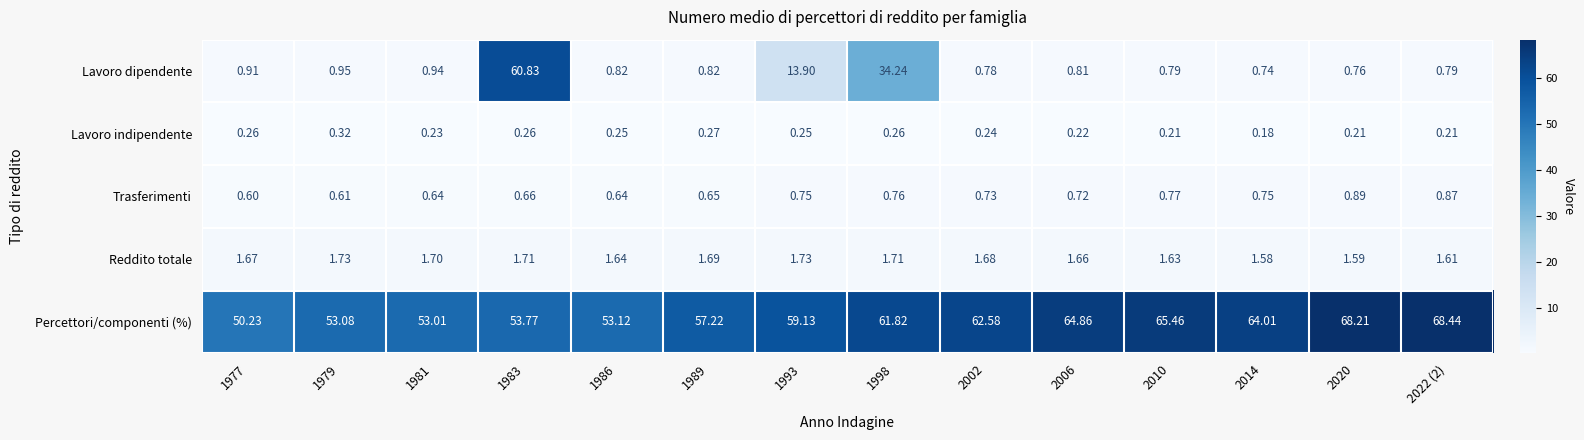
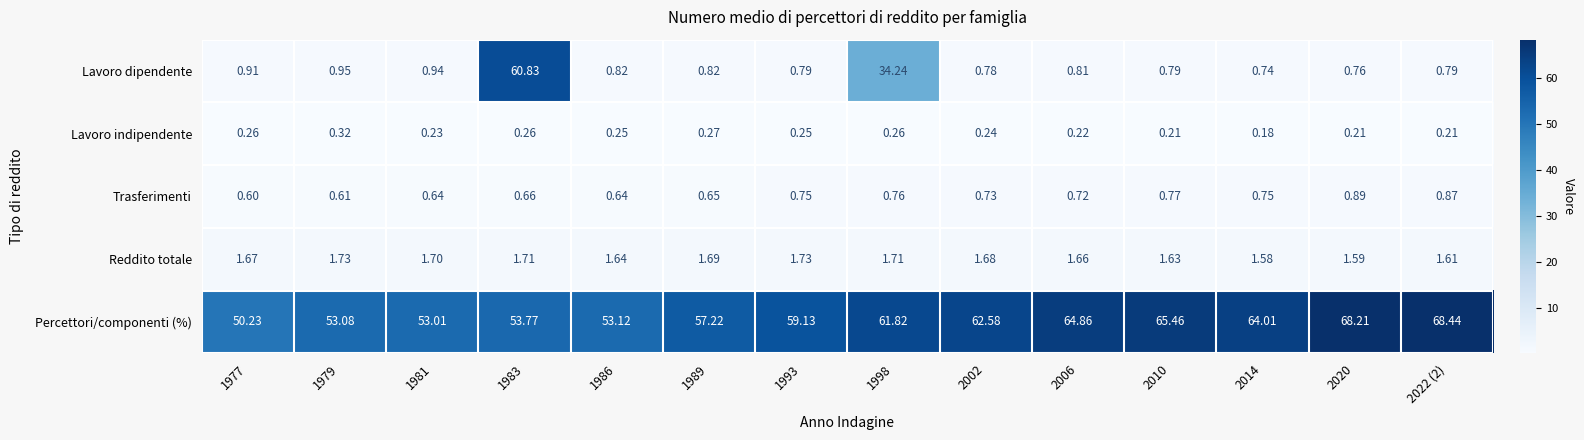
  {
    "Lavoro dipendente": {
      "1977": 0.91,
      "1979": 0.95,
      "1981": 0.94,
      "1983": 60.83,
      "1986": 0.82,
      "1989": 0.82,
-     "1993": 13.90,
+     "1993": 0.79,
      "1998": 34.24,
      "2002": 0.78,
      "2006": 0.81,
      "2010": 0.79,
      "2014": 0.74,
      "2020": 0.76,
      "2022 (2)": 0.79
    },
    "Lavoro indipendente": {
      "1977": 0.26,
      "1979": 0.32,
      "1981": 0.23,
      "1983": 0.26,
      "1986": 0.25,
      "1989": 0.27,
      "1993": 0.25,
      "1998": 0.26,
      "2002": 0.24,
      "2006": 0.22,
      "2010": 0.21,
      "2014": 0.18,
      "2020": 0.21,
      "2022 (2)": 0.21
    },
    "Trasferimenti": {
      "1977": 0.60,
      "1979": 0.61,
      "1981": 0.64,
      "1983": 0.66,
      "1986": 0.64,
      "1989": 0.65,
      "1993": 0.75,
      "1998": 0.76,
      "2002": 0.73,
      "2006": 0.72,
      "2010": 0.77,
      "2014": 0.75,
      "2020": 0.89,
      "2022 (2)": 0.87
    },
    "Reddito totale": {
      "1977": 1.67,
      "1979": 1.73,
      "1981": 1.70,
      "1983": 1.71,
      "1986": 1.64,
      "1989": 1.69,
      "1993": 1.73,
      "1998": 1.71,
      "2002": 1.68,
      "2006": 1.66,
      "2010": 1.63,
      "2014": 1.58,
      "2020": 1.59,
      "2022 (2)": 1.61
    },
    "Percettori/componenti (%)": {
      "1977": 50.23,
      "1979": 53.08,
      "1981": 53.01,
      "1983": 53.77,
      "1986": 53.12,
      "1989": 57.22,
      "1993": 59.13,
      "1998": 61.82,
      "2002": 62.58,
      "2006": 64.86,
      "2010": 65.46,
      "2014": 64.01,
      "2020": 68.21,
      "2022 (2)": 68.44
    }
  }
